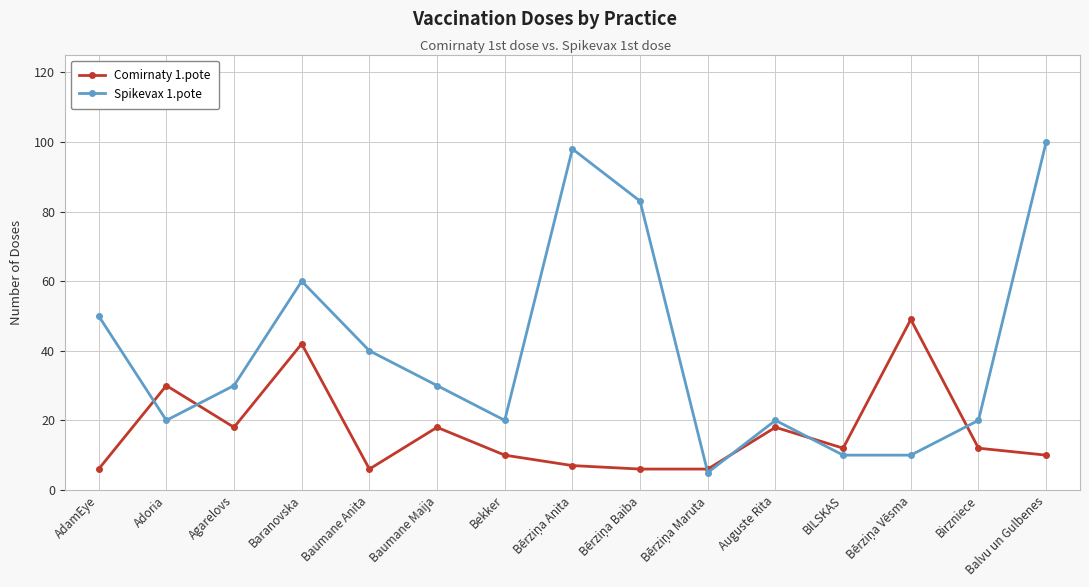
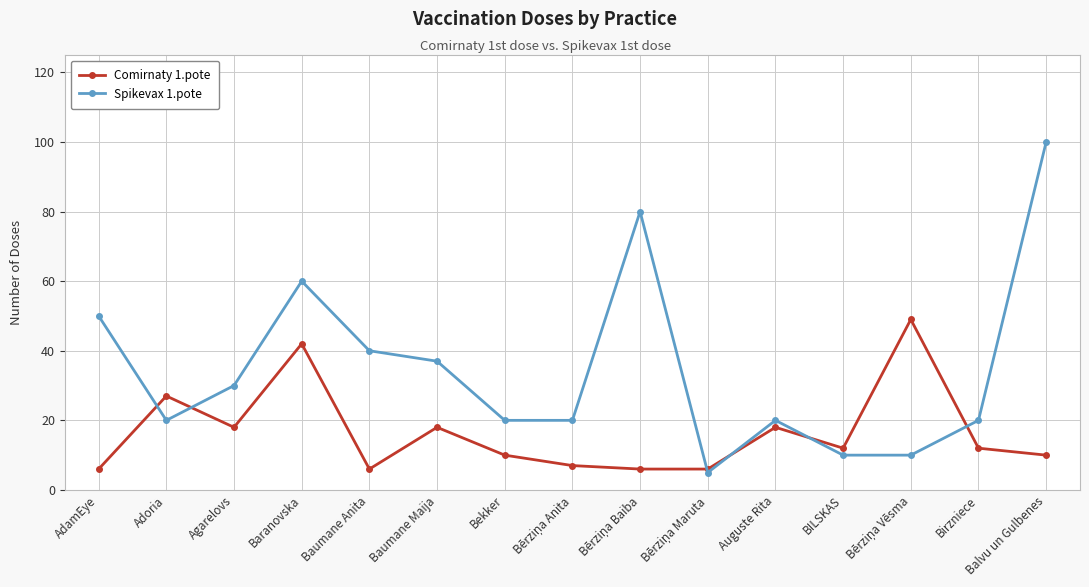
  {
    "Comirnaty 1.pote": {
      "AdamEye": 6,
-     "Adoria": 30,
+     "Adoria": 27,
      "Agarelovs": 18,
      "Baranovska": 42,
      "Baumane Anita": 6,
      "Baumane Maija": 18,
      "Bekker": 10,
      "Bērziņa Anita": 7,
      "Bērziņa Baiba": 6,
      "Bērziņa Maruta": 6,
      "Auguste Rita": 18,
      "BILSKAS": 12,
      "Bērziņa Vēsma": 49,
      "Birzniece": 12,
      "Balvu un Gulbenes": 10
    },
    "Spikevax 1.pote": {
      "AdamEye": 50,
      "Adoria": 20,
      "Agarelovs": 30,
      "Baranovska": 60,
      "Baumane Anita": 40,
-     "Baumane Maija": 30,
+     "Baumane Maija": 37,
      "Bekker": 20,
-     "Bērziņa Anita": 98,
-     "Bērziņa Baiba": 83,
+     "Bērziņa Anita": 20,
+     "Bērziņa Baiba": 80,
      "Bērziņa Maruta": 5,
      "Auguste Rita": 20,
      "BILSKAS": 10,
      "Bērziņa Vēsma": 10,
      "Birzniece": 20,
      "Balvu un Gulbenes": 100
    }
  }
